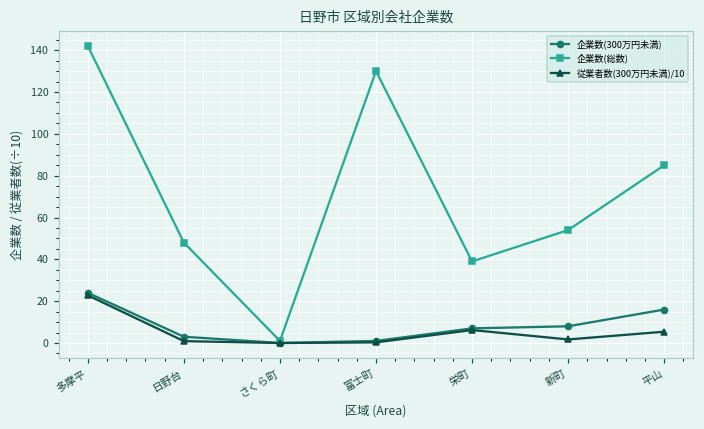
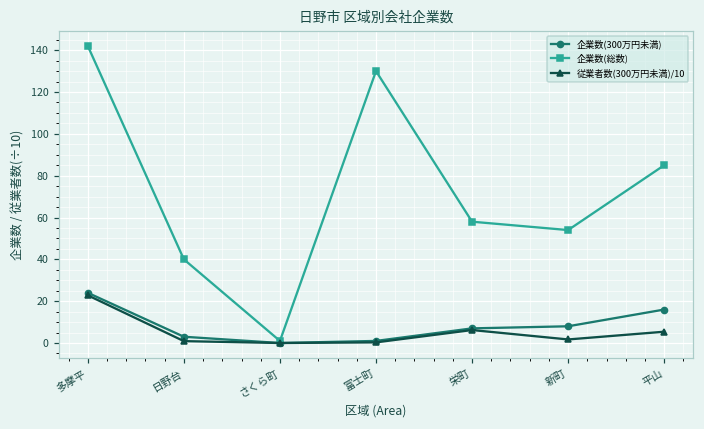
  {
    "企業数(総数)": {
      "多摩平": 142,
-     "日野台": 48,
+     "日野台": 40,
      "富士町": 130,
-     "栄町": 39,
+     "栄町": 58,
      "新町": 54,
      "平山": 85
    }
  }
